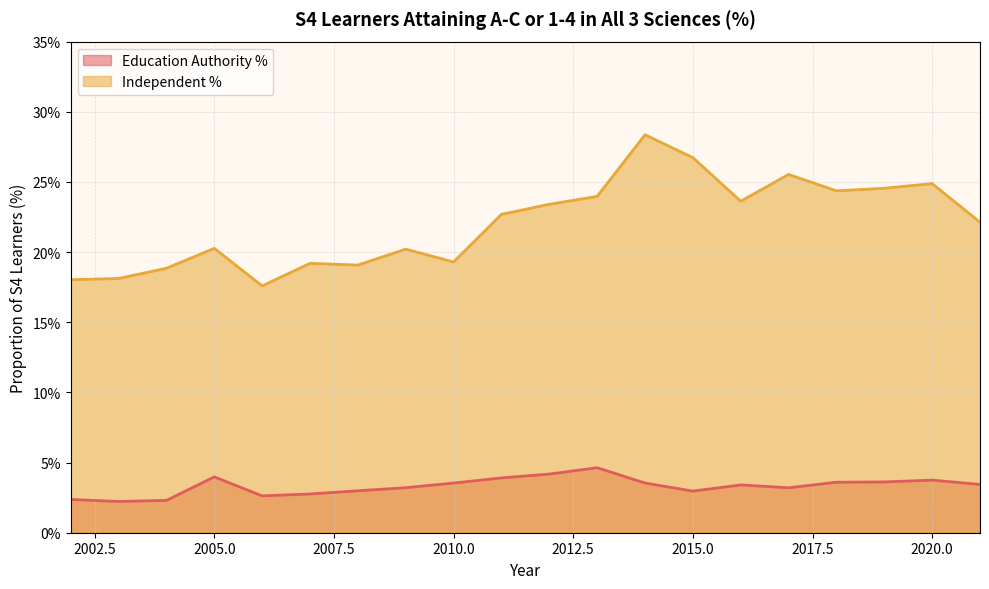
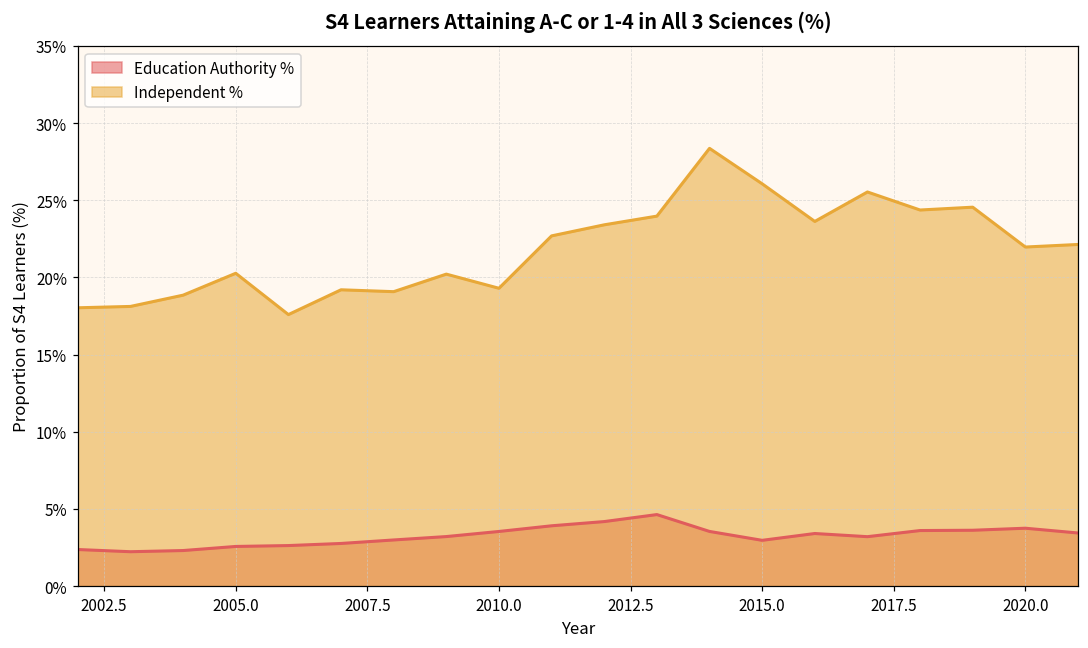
  {
    "Education Authority %": {
-     "2005.0": "4.0%",
+     "2005.0": "2.6%",
      "2010.0": "3.5%",
      "2015.0": "3.0%",
      "2020.0": "3.7%"
    },
    "Independent %": {
      "2005.0": "20.3%",
      "2010.0": "19.3%",
-     "2015.0": "26.7%",
-     "2020.0": "24.9%"
+     "2015.0": "26.1%",
+     "2020.0": "22.0%"
    }
  }
